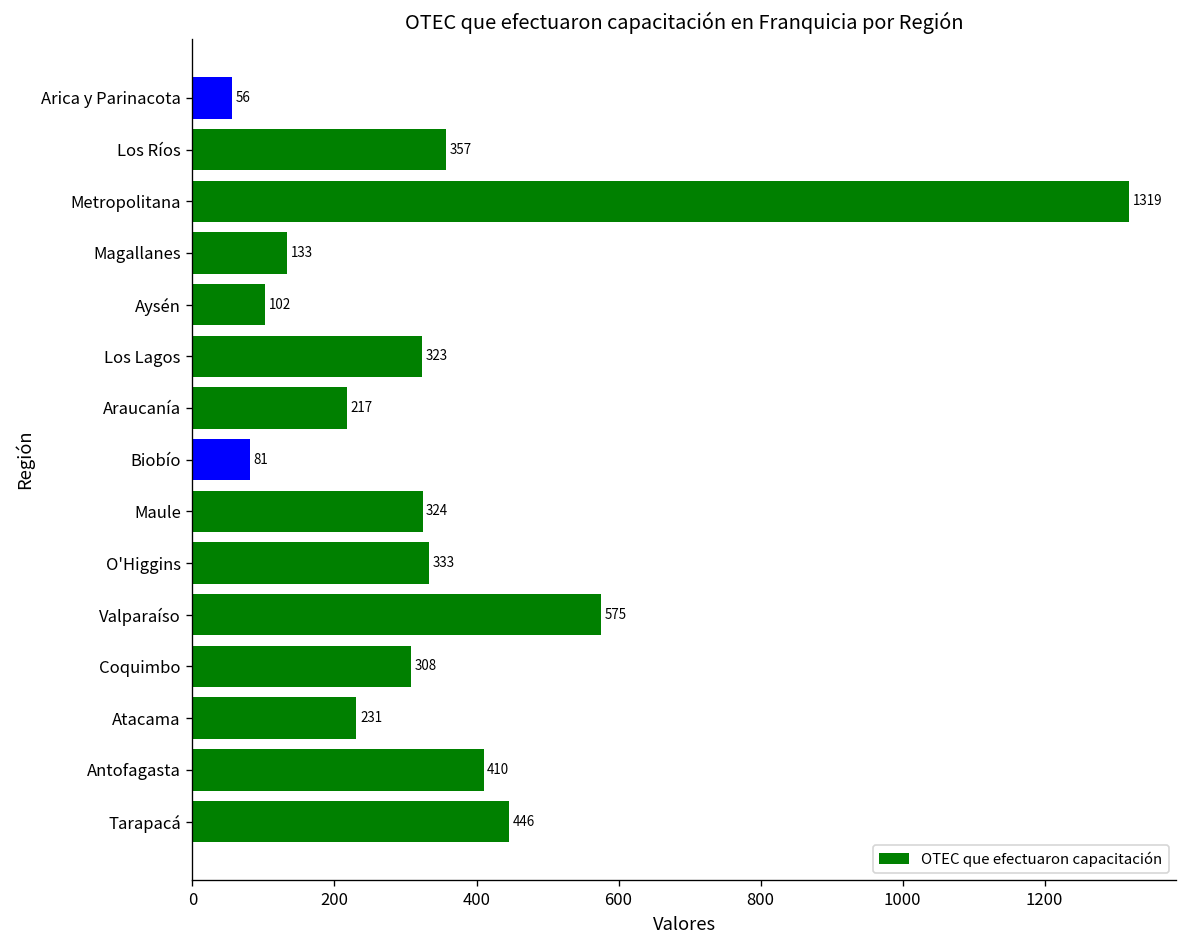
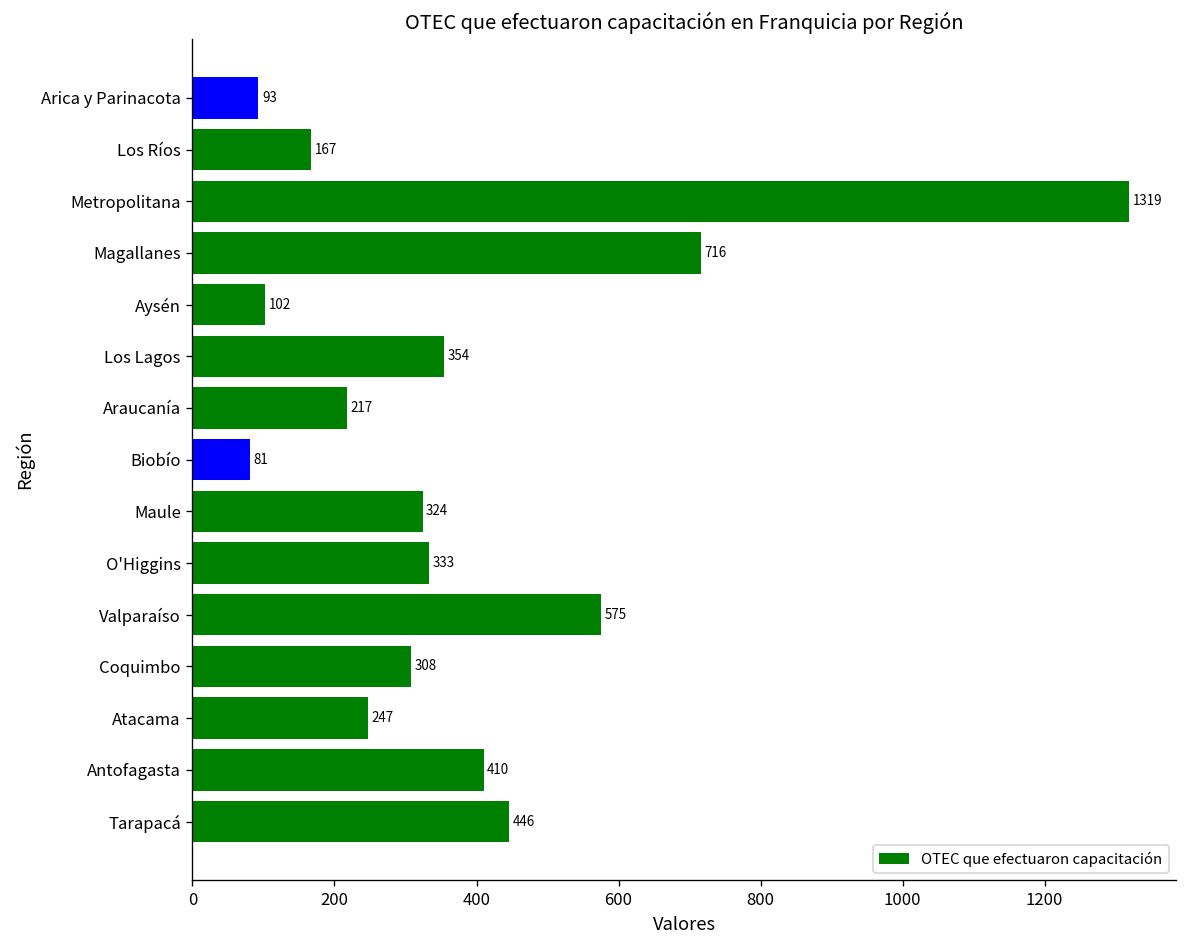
  {
-   "Arica y Parinacota": 56,
-   "Los Ríos": 357,
+   "Arica y Parinacota": 93,
+   "Los Ríos": 167,
    "Metropolitana": 1319,
-   "Magallanes": 133,
+   "Magallanes": 716,
    "Aysén": 102,
-   "Los Lagos": 323,
+   "Los Lagos": 354,
    "Araucanía": 217,
    "Biobío": 81,
    "Maule": 324,
    "O'Higgins": 333,
    "Valparaíso": 575,
    "Coquimbo": 308,
-   "Atacama": 231,
+   "Atacama": 247,
    "Antofagasta": 410,
    "Tarapacá": 446
  }
